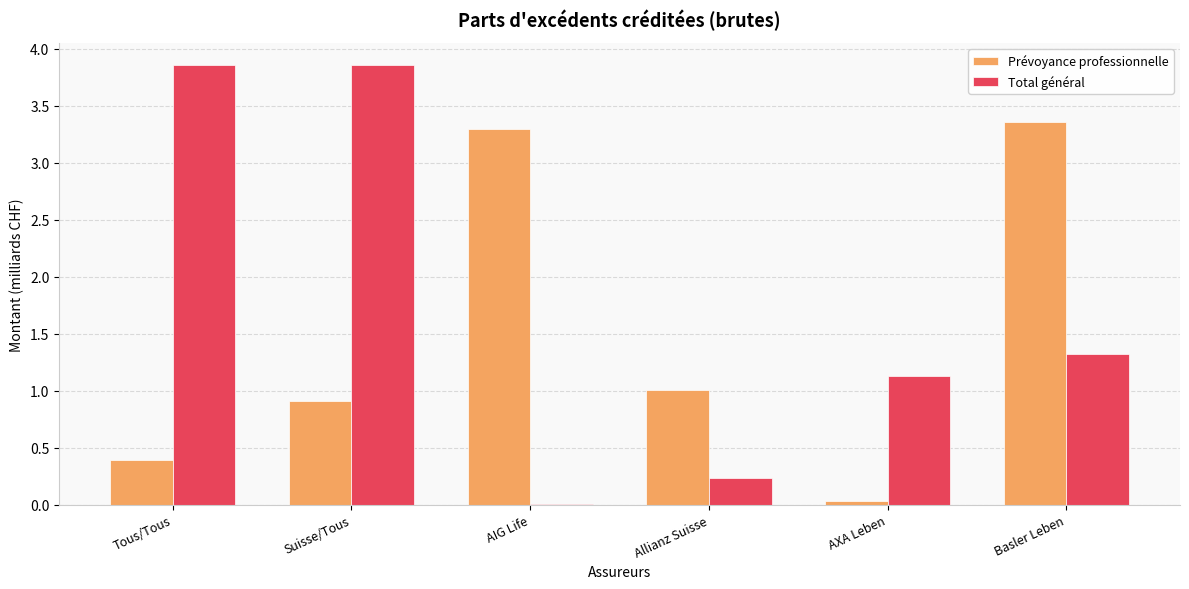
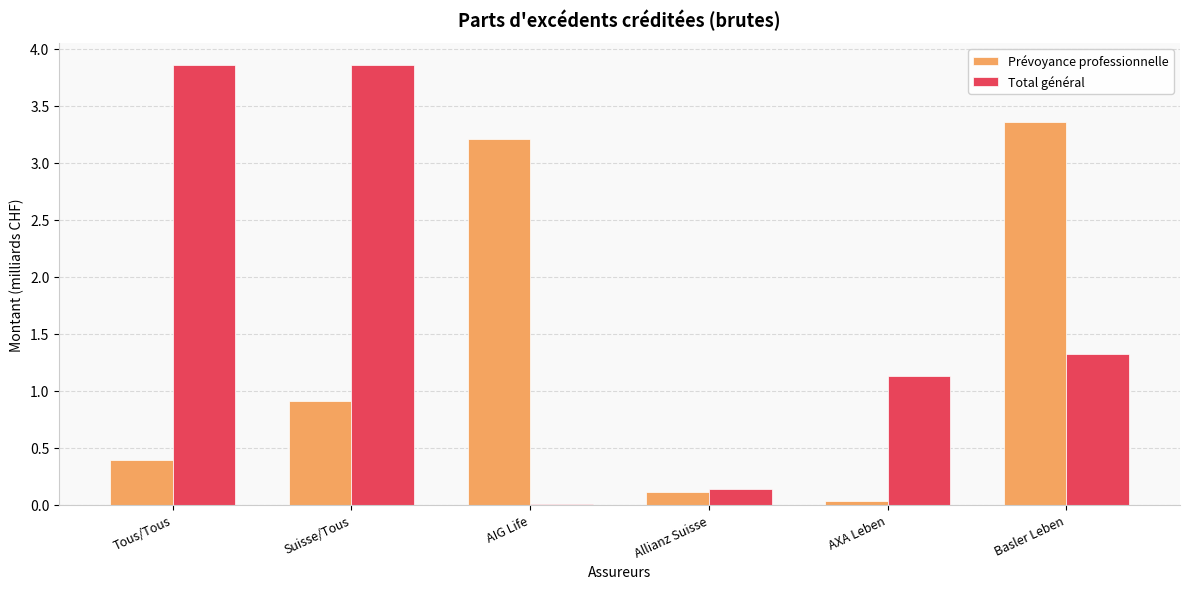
  {
    "Prévoyance professionnelle": {
      "Tous/Tous": 0.39,
      "Suisse/Tous": 0.91,
-     "AIG Life": 3.29,
-     "Allianz Suisse": 1.01,
+     "AIG Life": 3.21,
+     "Allianz Suisse": 0.11,
      "AXA Leben": 0.03,
      "Basler Leben": 3.36
    },
    "Total général": {
      "Tous/Tous": 3.86,
      "Suisse/Tous": 3.85,
-     "Allianz Suisse": 0.23,
+     "Allianz Suisse": 0.14,
      "AXA Leben": 1.13,
      "Basler Leben": 1.32
    }
  }
